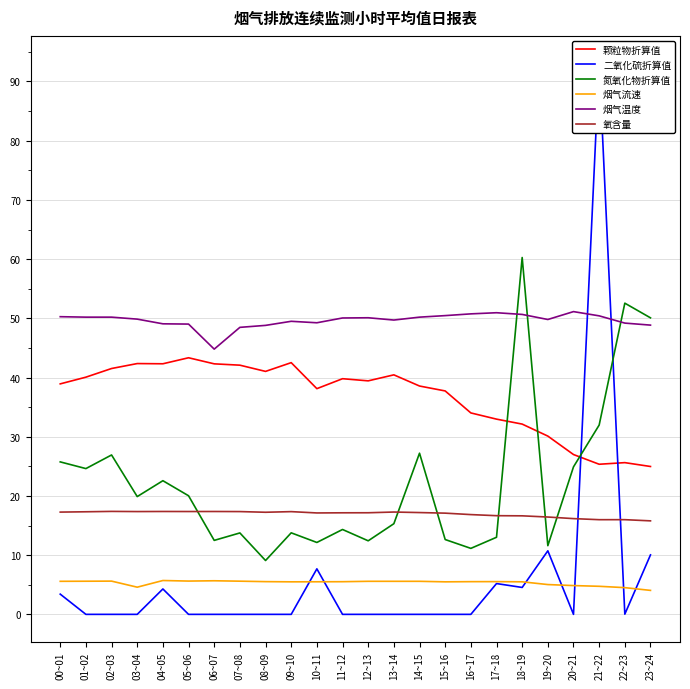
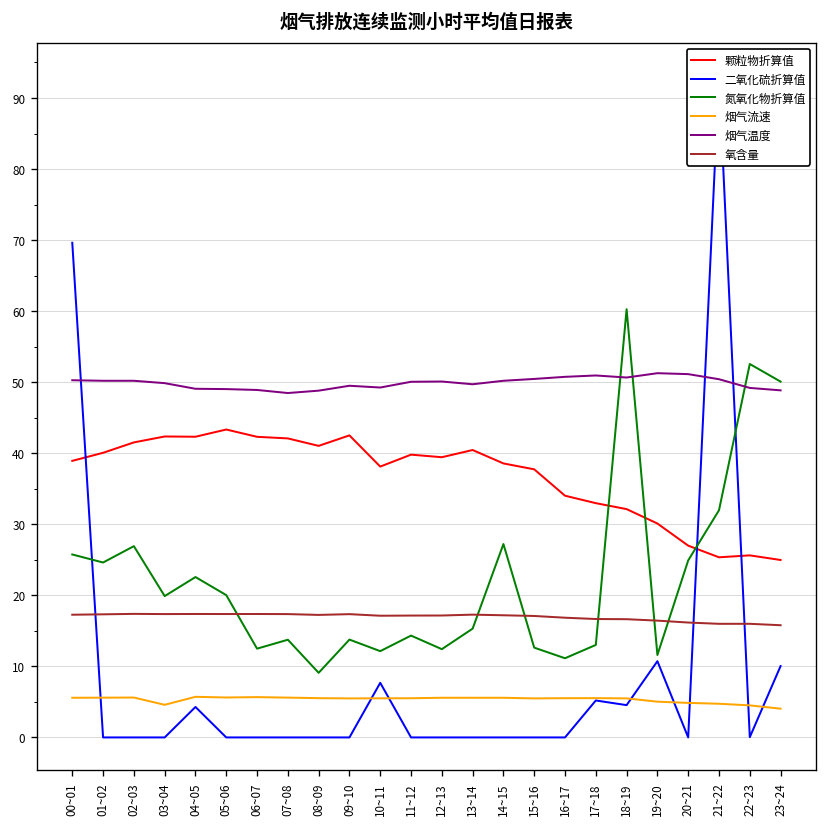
  {
    "颗粒物折算值": {
      "00~01": 39,
      "01~02": 40,
      "02~03": 42,
      "03~04": 42,
      "04~05": 42,
      "05~06": 43,
      "06~07": 42,
      "07~08": 42,
      "08~09": 41,
      "09~10": 43,
      "10~11": 38,
      "11~12": 40,
      "12~13": 39,
      "13~14": 40,
      "14~15": 39,
      "15~16": 38,
      "16~17": 34,
      "17~18": 33,
      "18~19": 32,
      "19~20": 30,
      "20~21": 27,
      "21~22": 25,
      "22~23": 26,
      "23~24": 25
    },
    "二氧化硫折算值": {
-     "00~01": 3,
+     "00~01": 70,
      "01~02": 0,
      "02~03": 0,
      "03~04": 0,
      "04~05": 4,
      "05~06": 0,
      "06~07": 0,
      "07~08": 0,
      "08~09": 0,
      "09~10": 0,
      "10~11": 8,
      "11~12": 0,
      "12~13": 0,
      "13~14": 0,
      "14~15": 0,
      "15~16": 0,
      "16~17": 0,
      "18~19": 5,
      "19~20": 11,
      "20~21": 0,
      "22~23": 0,
      "23~24": 10
    },
    "氮氧化物折算值": {
      "00~01": 26,
      "01~02": 25,
      "02~03": 27,
      "03~04": 20,
      "04~05": 23,
      "05~06": 20,
      "06~07": 12,
      "07~08": 14,
      "08~09": 9,
      "09~10": 14,
      "10~11": 12,
      "11~12": 14,
      "12~13": 12,
      "13~14": 15,
      "14~15": 27,
      "15~16": 13,
      "16~17": 11,
      "17~18": 13,
      "18~19": 60,
      "19~20": 12,
      "20~21": 25,
      "21~22": 32,
      "22~23": 53,
      "23~24": 50
    },
    "烟气流速": {
      "00~01": 6,
      "01~02": 6,
      "02~03": 6,
      "03~04": 5,
      "04~05": 6,
      "05~06": 6,
      "06~07": 6,
      "07~08": 6,
      "08~09": 6,
      "09~10": 5,
      "10~11": 6,
      "11~12": 6,
      "12~13": 6,
      "13~14": 6,
      "14~15": 6,
      "15~16": 5,
      "16~17": 6,
      "18~19": 5,
      "19~20": 5,
      "20~21": 5,
      "21~22": 5,
      "22~23": 5,
      "23~24": 4
    },
    "烟气温度": {
      "00~01": 50,
      "01~02": 50,
      "02~03": 50,
      "03~04": 50,
      "04~05": 49,
      "05~06": 49,
-     "06~07": 45,
+     "06~07": 49,
      "07~08": 48,
      "08~09": 49,
      "09~10": 49,
      "10~11": 49,
      "11~12": 50,
      "12~13": 50,
      "13~14": 50,
      "14~15": 50,
      "15~16": 50,
      "16~17": 51,
      "17~18": 51,
      "18~19": 51,
-     "19~20": 50,
+     "19~20": 51,
      "20~21": 51,
      "21~22": 50,
      "22~23": 49,
      "23~24": 49
    },
    "氧含量": {
      "00~01": 17,
      "01~02": 17,
      "02~03": 17,
      "03~04": 17,
      "04~05": 17,
      "05~06": 17,
      "06~07": 17,
      "07~08": 17,
      "08~09": 17,
      "09~10": 17,
      "10~11": 17,
      "11~12": 17,
      "12~13": 17,
      "13~14": 17,
      "14~15": 17,
      "15~16": 17,
      "16~17": 17,
      "17~18": 17,
      "18~19": 17,
      "19~20": 16,
      "20~21": 16,
      "21~22": 16,
      "22~23": 16,
      "23~24": 16
    }
  }
